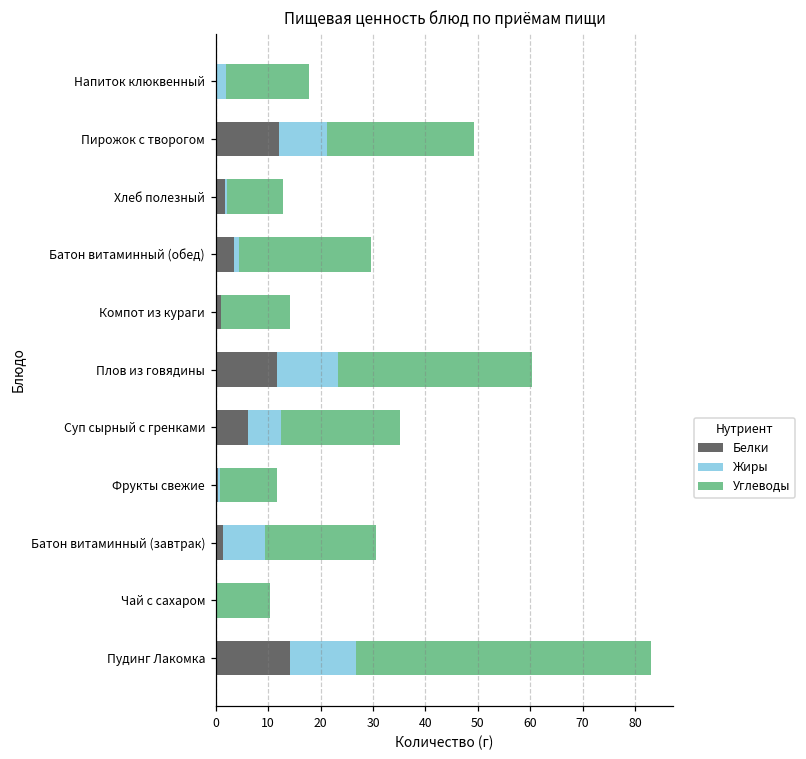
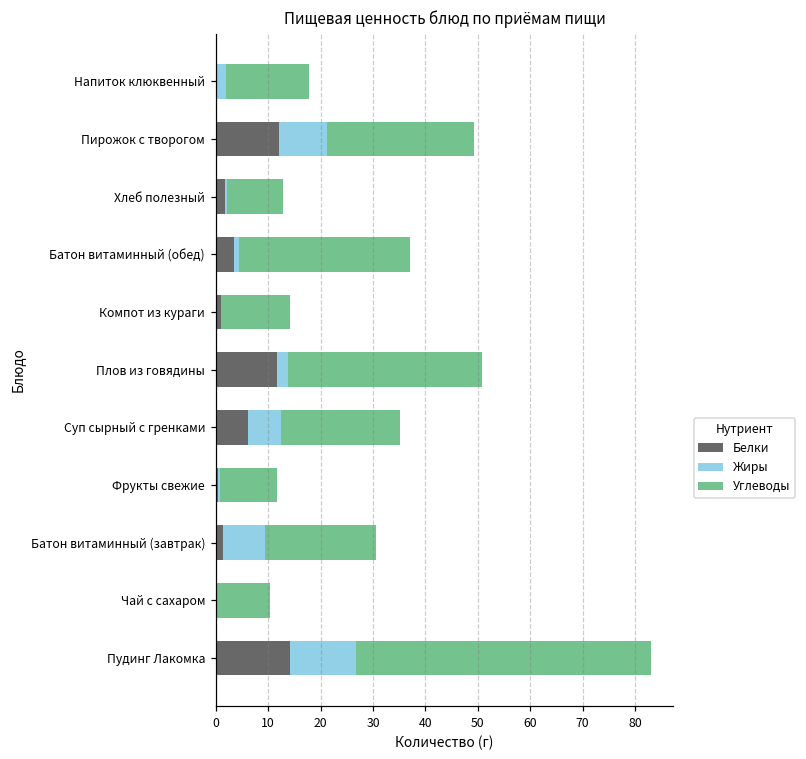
  {
    "Белки": {
      "Пирожок с творогом": 12,
      "Хлеб полезный": 2,
      "Батон витаминный (обед)": 4,
      "Компот из кураги": 1,
      "Плов из говядины": 12,
      "Суп сырный с гренками": 6,
      "Батон витаминный (завтрак)": 1,
      "Пудинг Лакомка": 14
    },
    "Жиры": {
      "Напиток клюквенный": 2,
      "Пирожок с творогом": 9,
      "Батон витаминный (обед)": 1,
      "Компот из кураги": 0,
-     "Плов из говядины": 12,
+     "Плов из говядины": 2,
      "Суп сырный с гренками": 6,
      "Батон витаминный (завтрак)": 8,
      "Пудинг Лакомка": 13
    },
    "Углеводы": {
      "Напиток клюквенный": 16,
      "Пирожок с творогом": 28,
      "Хлеб полезный": 11,
-     "Батон витаминный (обед)": 25,
+     "Батон витаминный (обед)": 33,
      "Компот из кураги": 13,
      "Плов из говядины": 37,
      "Суп сырный с гренками": 23,
      "Фрукты свежие": 11,
      "Батон витаминный (завтрак)": 21,
      "Чай с сахаром": 10,
      "Пудинг Лакомка": 56
    }
  }
